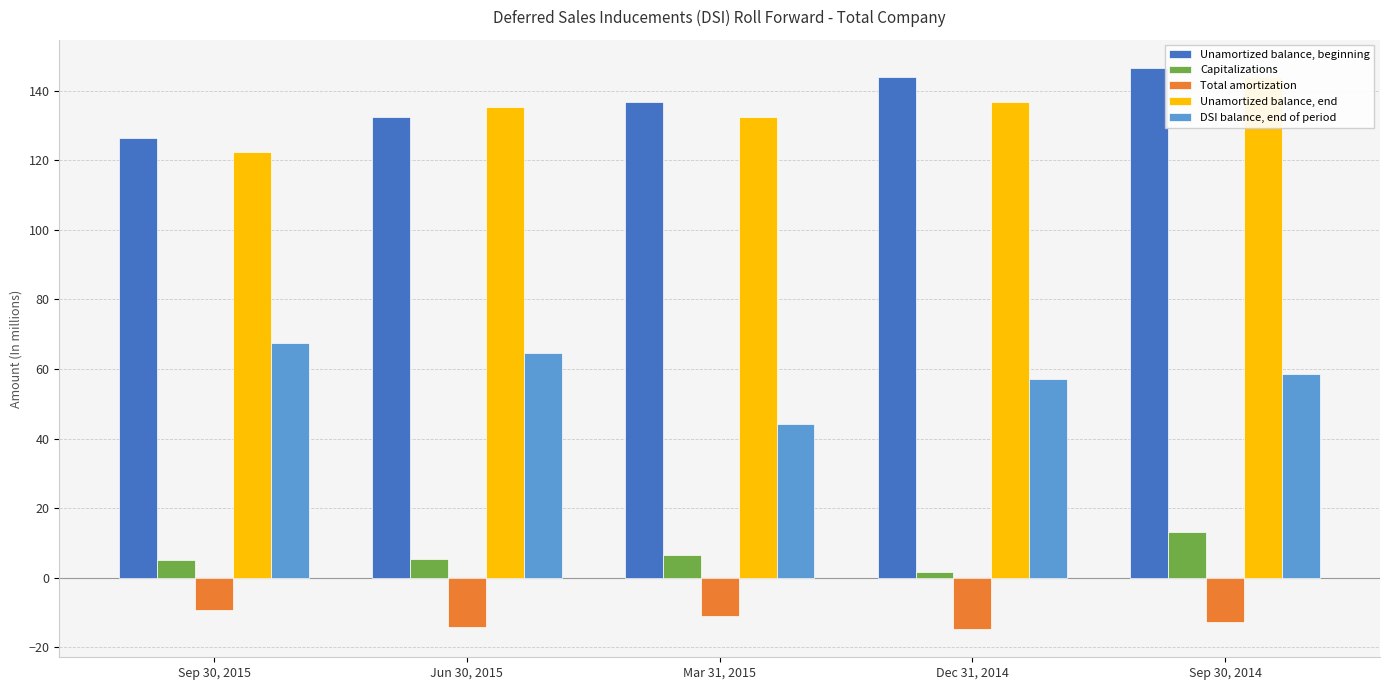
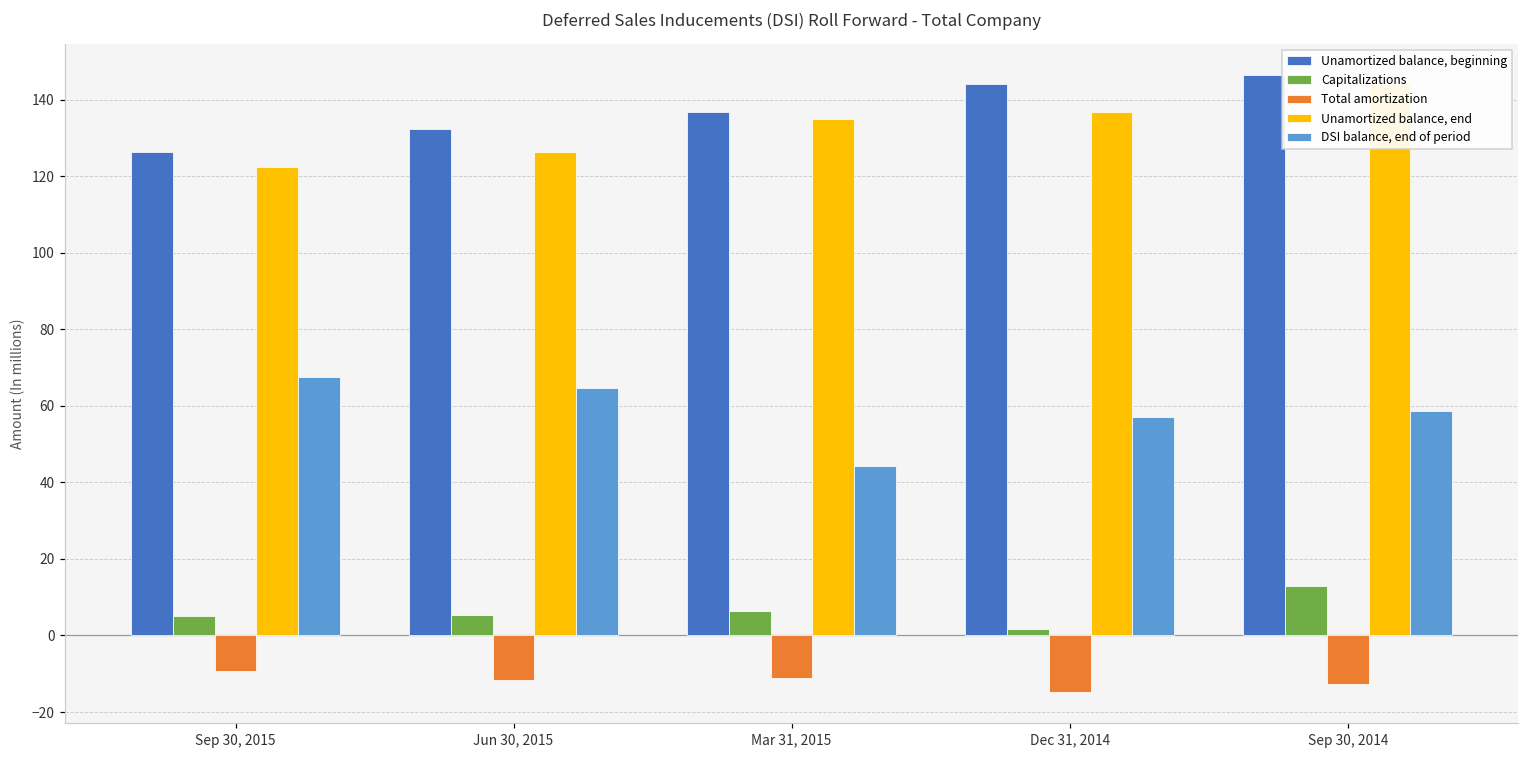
  {
    "Capitalizations": {
      "Sep 30, 2015": 5,
      "Jun 30, 2015": 5,
      "Mar 31, 2015": 7,
      "Dec 31, 2014": 2,
      "Sep 30, 2014": 13
    },
    "Total amortization": {
      "Sep 30, 2015": -9,
-     "Jun 30, 2015": -14,
+     "Jun 30, 2015": -12,
      "Mar 31, 2015": -11,
      "Dec 31, 2014": -15,
      "Sep 30, 2014": -13
    },
    "Unamortized balance, end": {
      "Sep 30, 2015": 122,
-     "Jun 30, 2015": 135,
-     "Mar 31, 2015": 132,
+     "Jun 30, 2015": 126,
+     "Mar 31, 2015": 135,
      "Dec 31, 2014": 137
    }
  }
